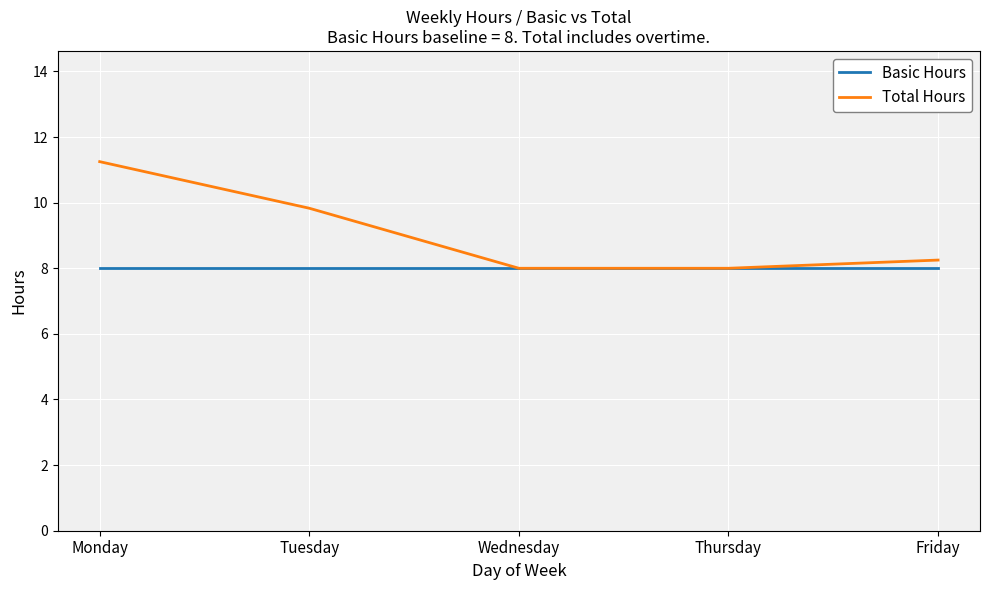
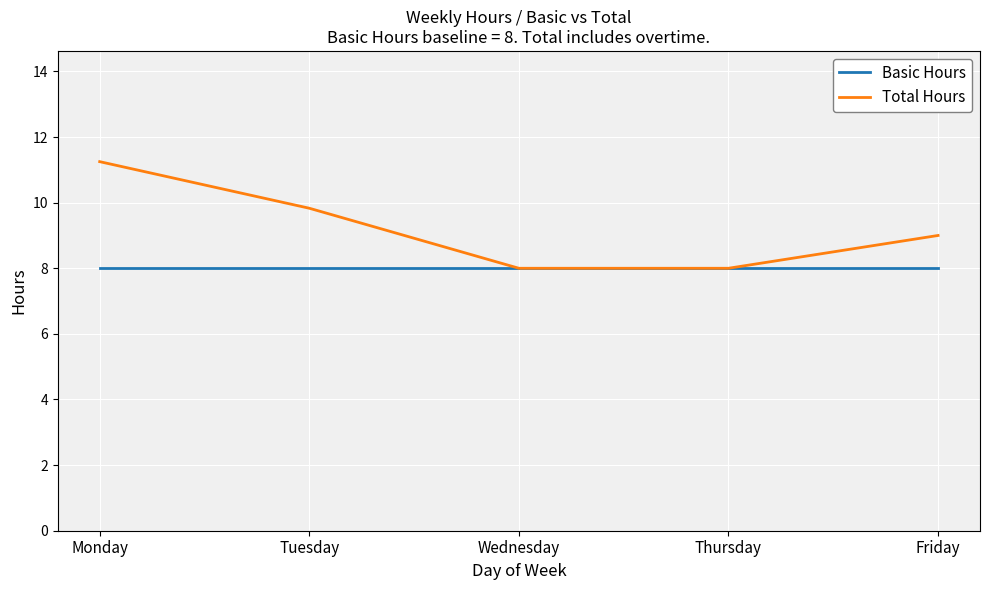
  {
    "Basic Hours": {
      "Monday": 8.0,
      "Tuesday": 8.0,
      "Friday": 8.0
    },
    "Total Hours": {
      "Monday": 11.3,
      "Tuesday": 9.8,
-     "Friday": 8.3
+     "Friday": 9.0
    }
  }
